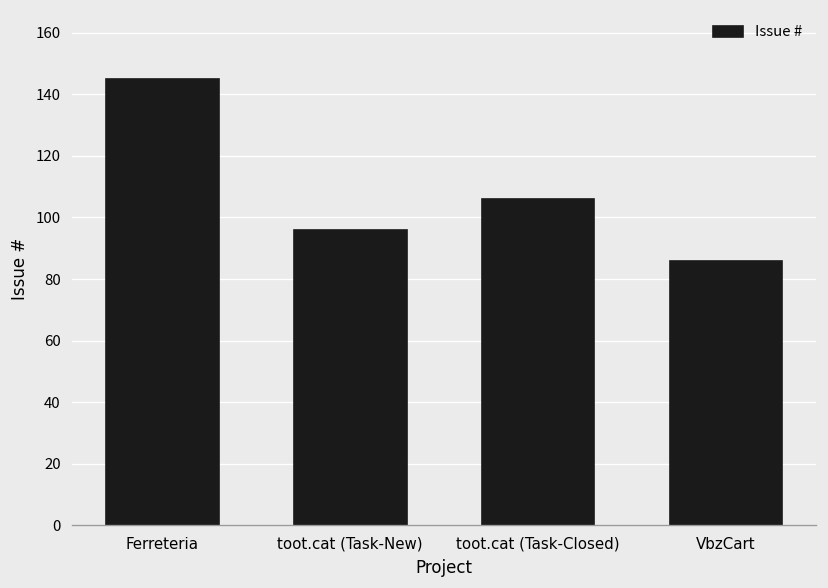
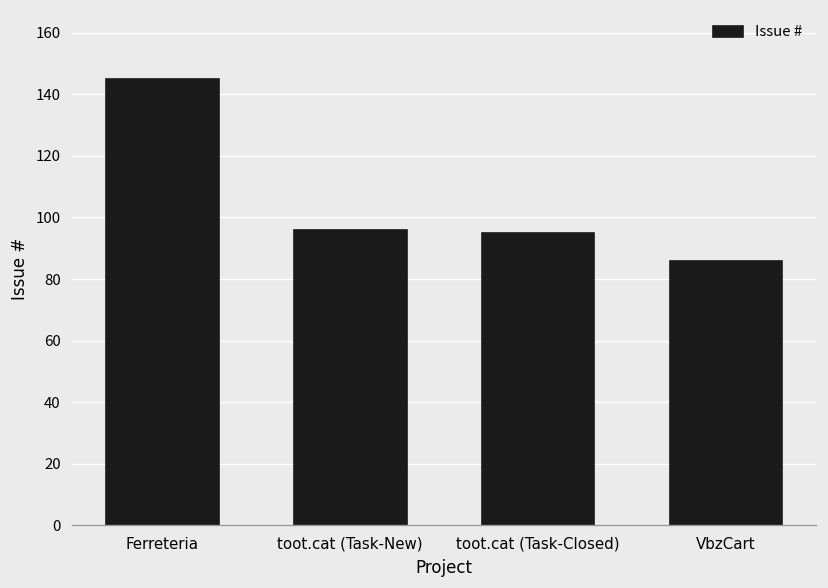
  {
    "Ferreteria": 145,
    "toot.cat (Task-New)": 96,
-   "toot.cat (Task-Closed)": 106,
+   "toot.cat (Task-Closed)": 95,
    "VbzCart": 86
  }
